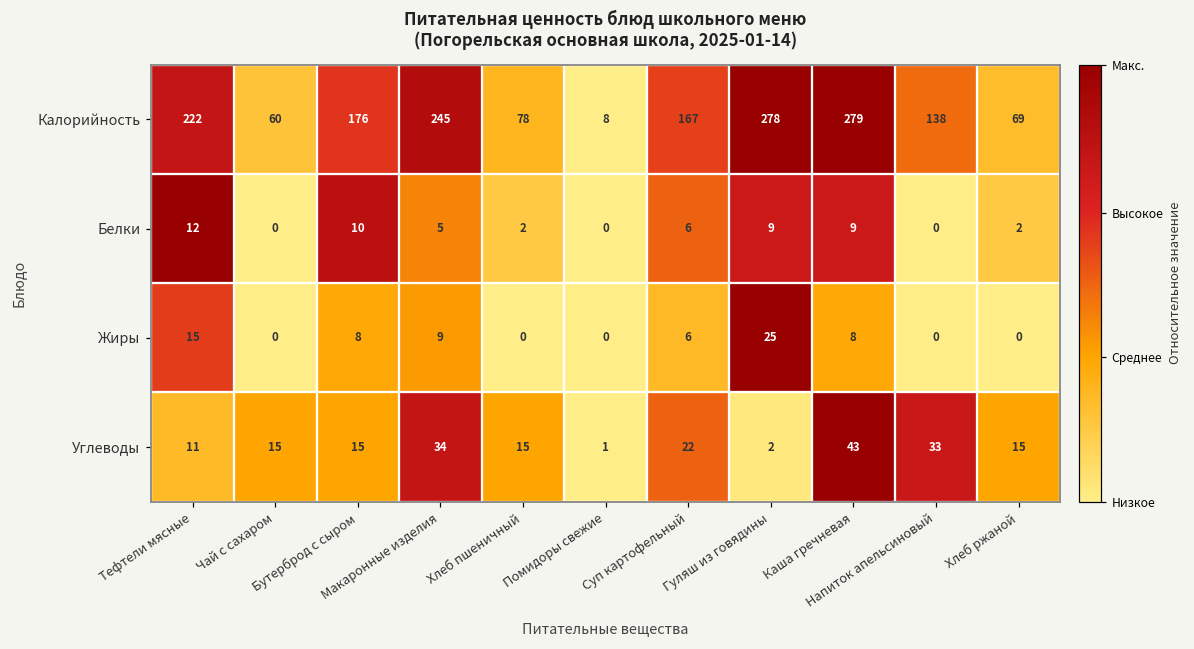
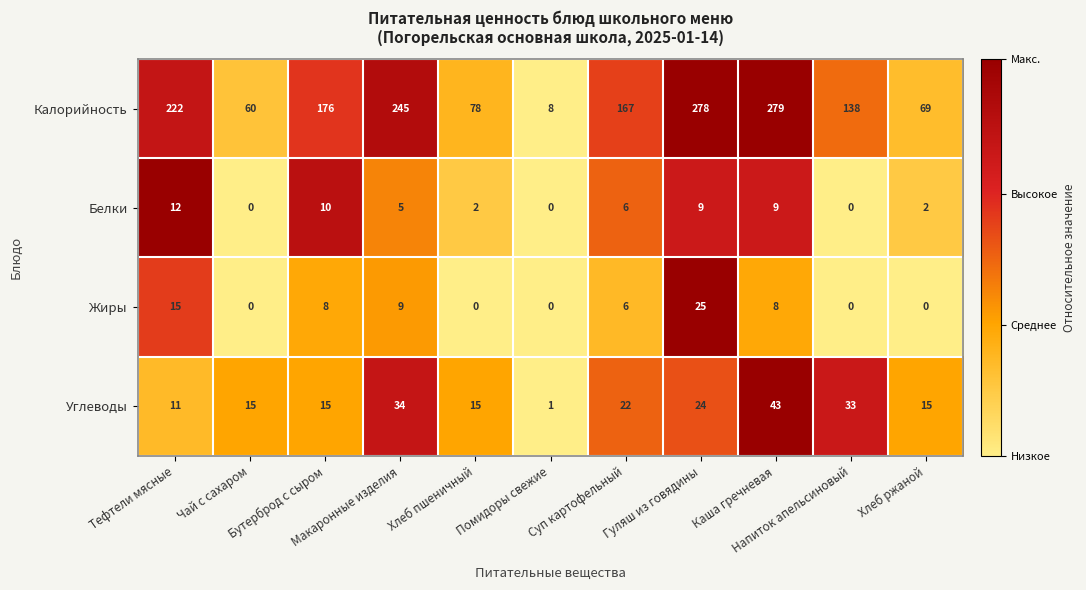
  {
    "Калорийность": {
      "Тефтели мясные": 222,
      "Чай с сахаром": 60,
      "Бутерброд с сыром": 176,
      "Макаронные изделия": 245,
      "Хлеб пшеничный": 78,
      "Помидоры свежие": 8,
      "Суп картофельный": 167,
      "Гуляш из говядины": 278,
      "Каша гречневая": 279,
      "Напиток апельсиновый": 138,
      "Хлеб ржаной": 69
    },
    "Белки": {
      "Тефтели мясные": 12,
      "Чай с сахаром": 0,
      "Бутерброд с сыром": 10,
      "Макаронные изделия": 5,
      "Хлеб пшеничный": 2,
      "Помидоры свежие": 0,
      "Суп картофельный": 6,
      "Гуляш из говядины": 9,
      "Каша гречневая": 9,
      "Напиток апельсиновый": 0,
      "Хлеб ржаной": 2
    },
    "Жиры": {
      "Тефтели мясные": 15,
      "Чай с сахаром": 0,
      "Бутерброд с сыром": 8,
      "Макаронные изделия": 9,
      "Хлеб пшеничный": 0,
      "Помидоры свежие": 0,
      "Суп картофельный": 6,
      "Гуляш из говядины": 25,
      "Каша гречневая": 8,
      "Напиток апельсиновый": 0,
      "Хлеб ржаной": 0
    },
    "Углеводы": {
      "Тефтели мясные": 11,
      "Чай с сахаром": 15,
      "Бутерброд с сыром": 15,
      "Макаронные изделия": 34,
      "Хлеб пшеничный": 15,
      "Помидоры свежие": 1,
      "Суп картофельный": 22,
-     "Гуляш из говядины": 2,
+     "Гуляш из говядины": 24,
      "Каша гречневая": 43,
      "Напиток апельсиновый": 33,
      "Хлеб ржаной": 15
    }
  }
